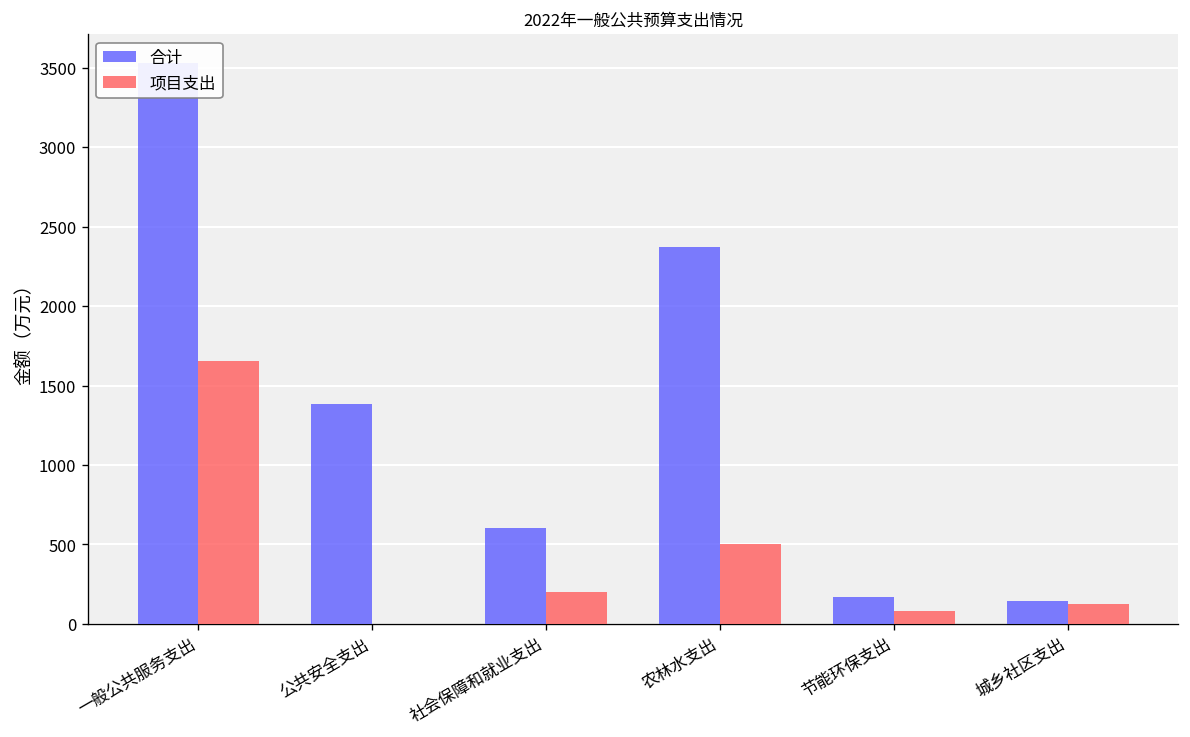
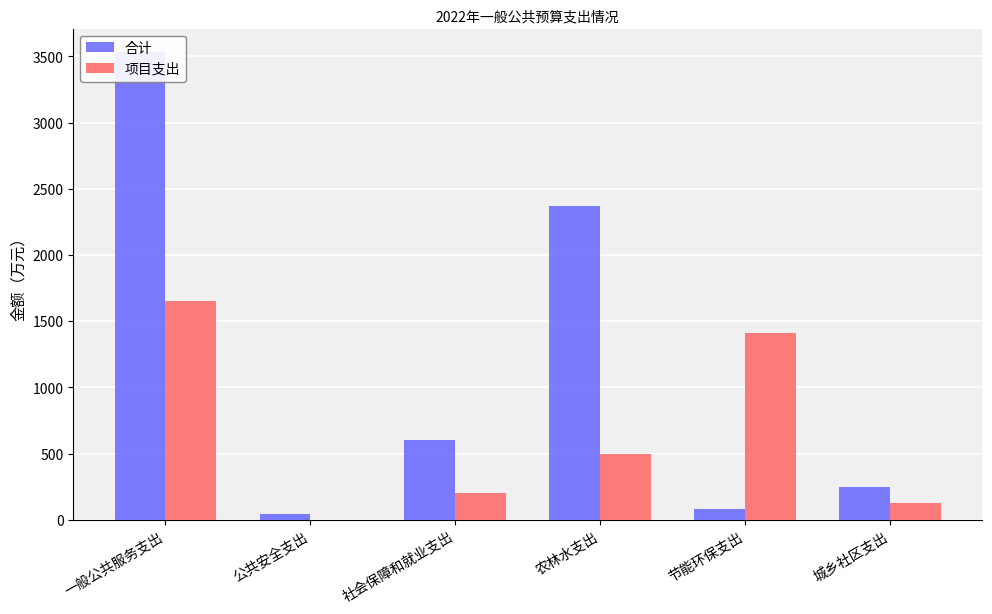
  {
    "合计": {
-     "公共安全支出": 1380,
+     "公共安全支出": 40,
      "社会保障和就业支出": 600,
      "农林水支出": 2370,
-     "节能环保支出": 170,
-     "城乡社区支出": 140
+     "节能环保支出": 80,
+     "城乡社区支出": 250
    },
    "项目支出": {
      "一般公共服务支出": 1650,
      "公共安全支出": 0,
      "社会保障和就业支出": 200,
      "农林水支出": 500,
-     "节能环保支出": 80,
+     "节能环保支出": 1410,
      "城乡社区支出": 130
    }
  }
